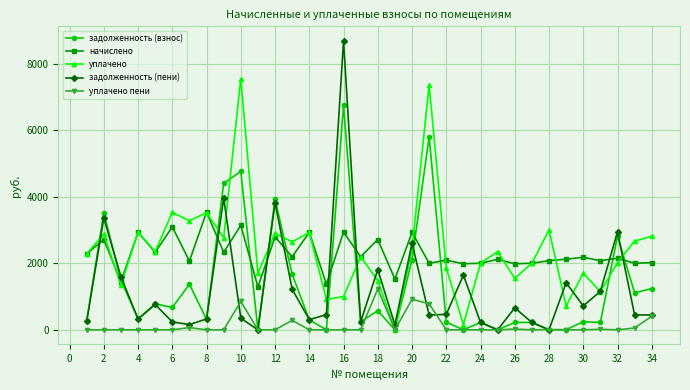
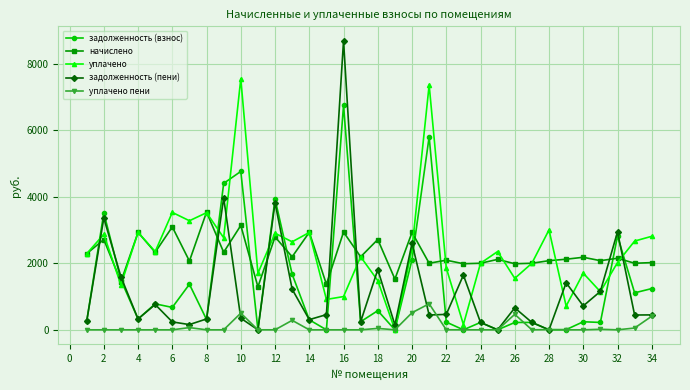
  {
    "уплачено пени": {
      "2": 0,
      "4": 0,
      "6": 0,
      "8": 0,
-     "10": 900,
+     "10": 500,
      "12": 0,
      "14": 0,
      "16": 0,
-     "18": 1200,
-     "20": 900,
+     "18": 0,
+     "20": 500,
      "22": 0,
      "24": 0,
-     "26": 0,
+     "26": 500,
      "30": 0,
      "32": 0
    }
  }
